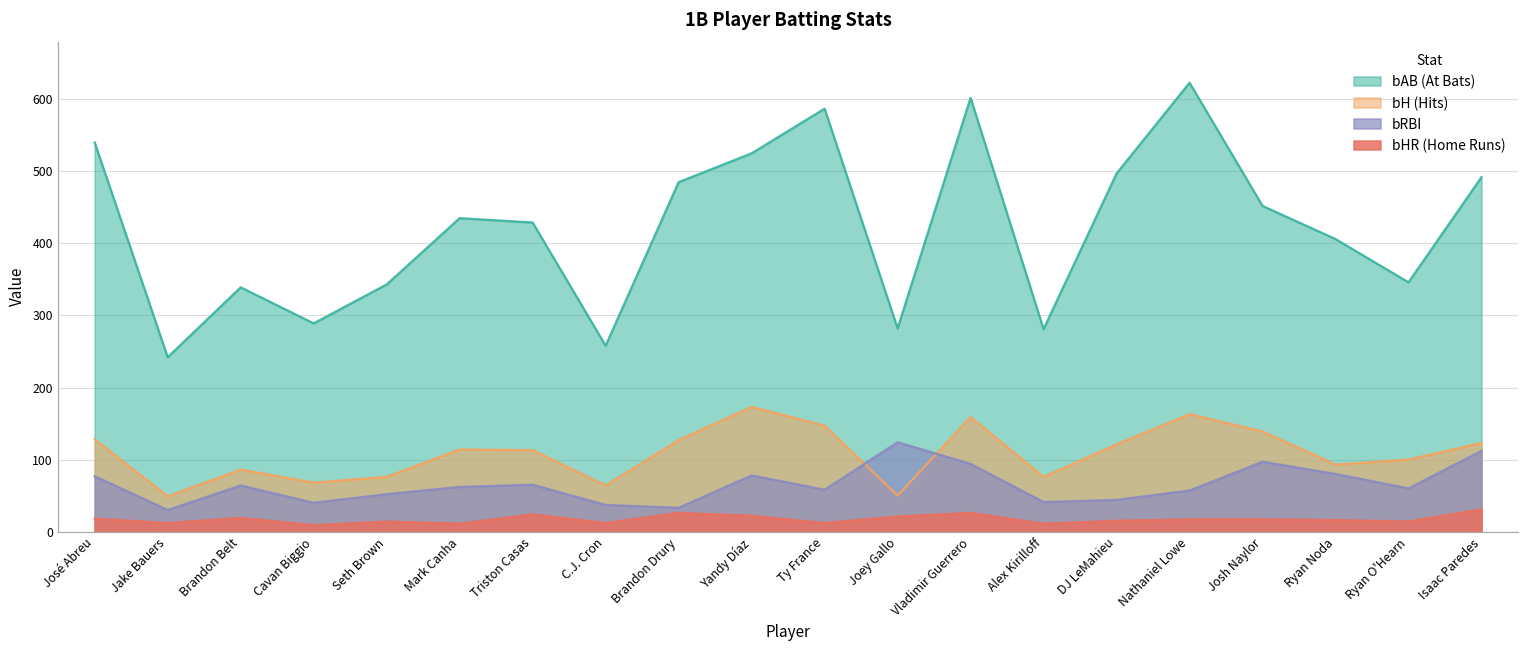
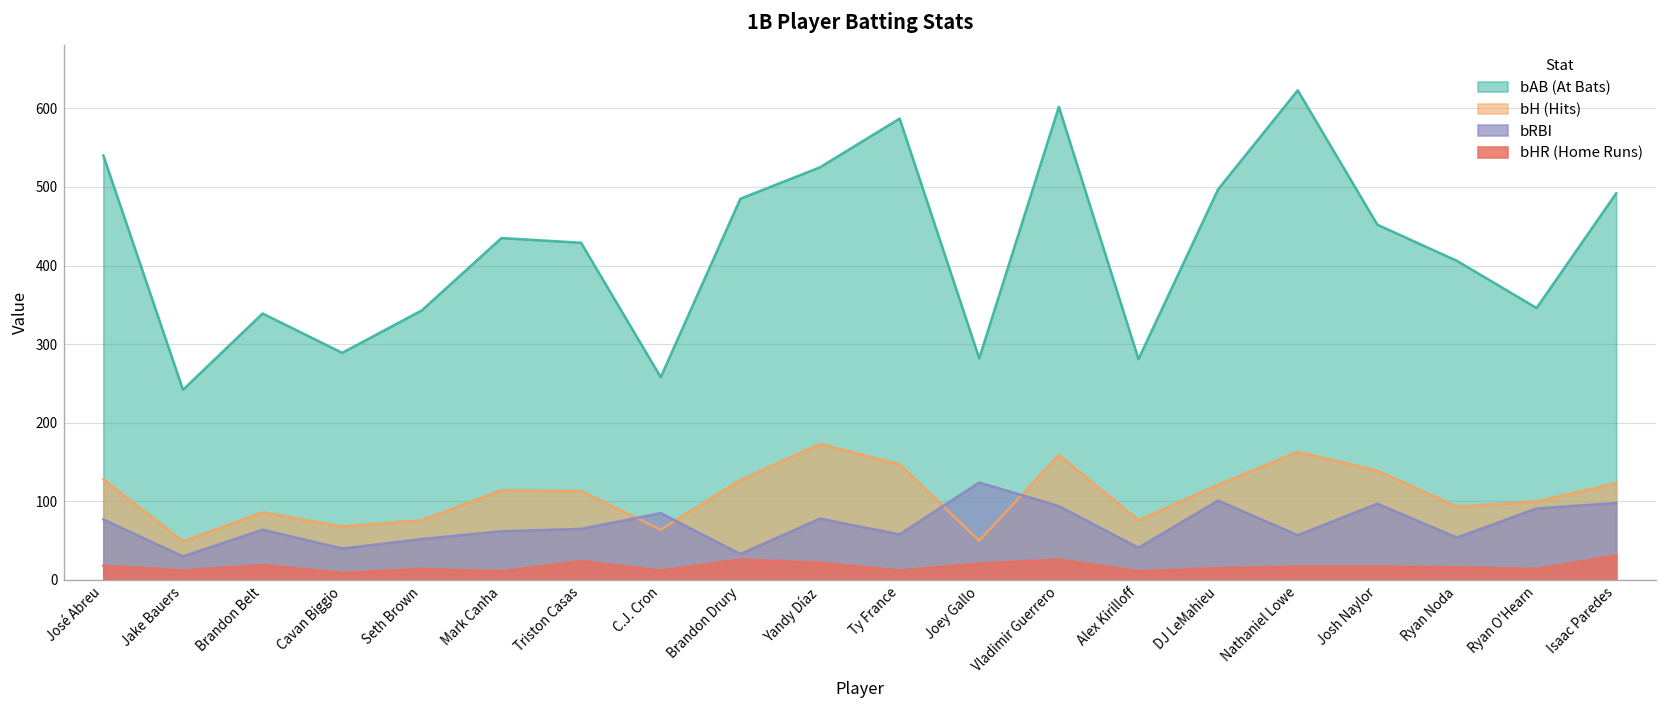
  {
    "bRBI": {
      "José Abreu": 80,
      "Jake Bauers": 30,
      "Brandon Belt": 60,
      "Cavan Biggio": 40,
      "Seth Brown": 50,
      "Mark Canha": 60,
      "Triston Casas": 70,
-     "C.J. Cron": 40,
+     "C.J. Cron": 90,
      "Brandon Drury": 30,
      "Yandy Díaz": 80,
      "Ty France": 60,
      "Joey Gallo": 120,
      "Vladimir Guerrero": 90,
      "Alex Kirilloff": 40,
-     "DJ LeMahieu": 40,
+     "DJ LeMahieu": 100,
      "Nathaniel Lowe": 60,
      "Josh Naylor": 100,
-     "Ryan Noda": 80,
-     "Ryan O'Hearn": 60,
-     "Isaac Paredes": 110
+     "Ryan Noda": 50,
+     "Ryan O'Hearn": 90,
+     "Isaac Paredes": 100
    }
  }
